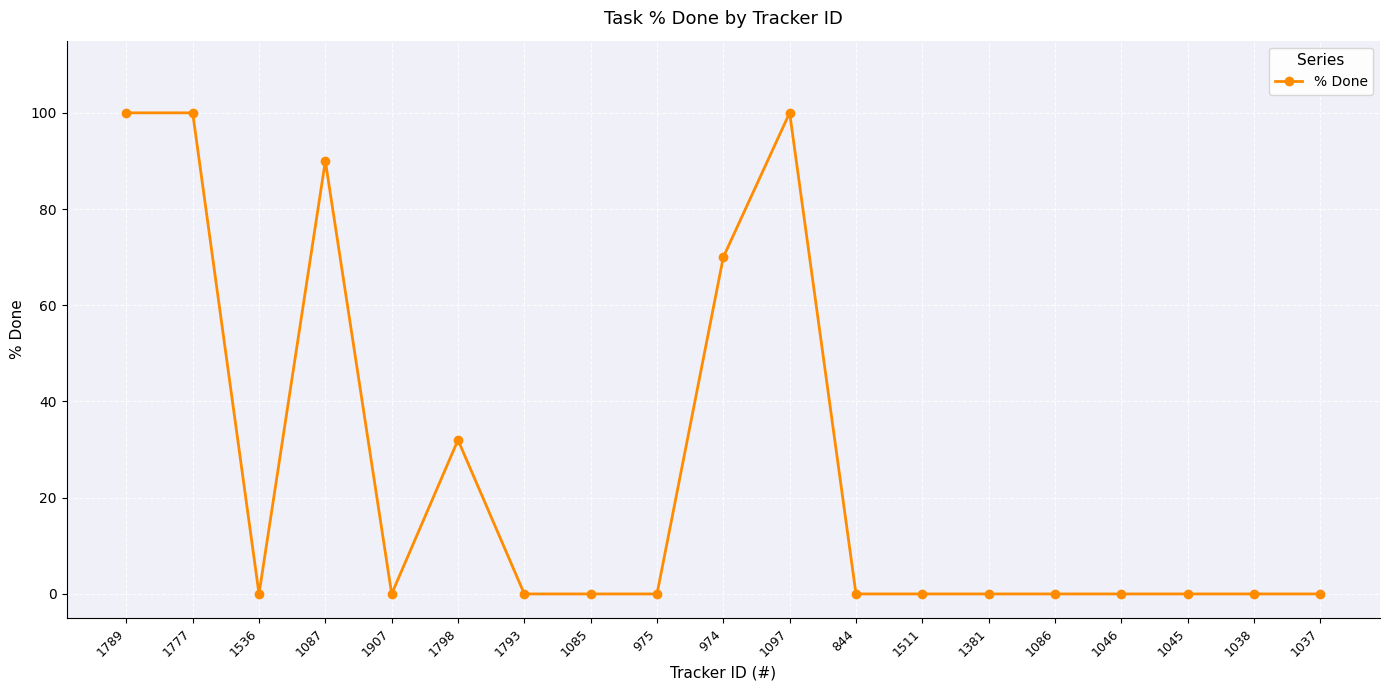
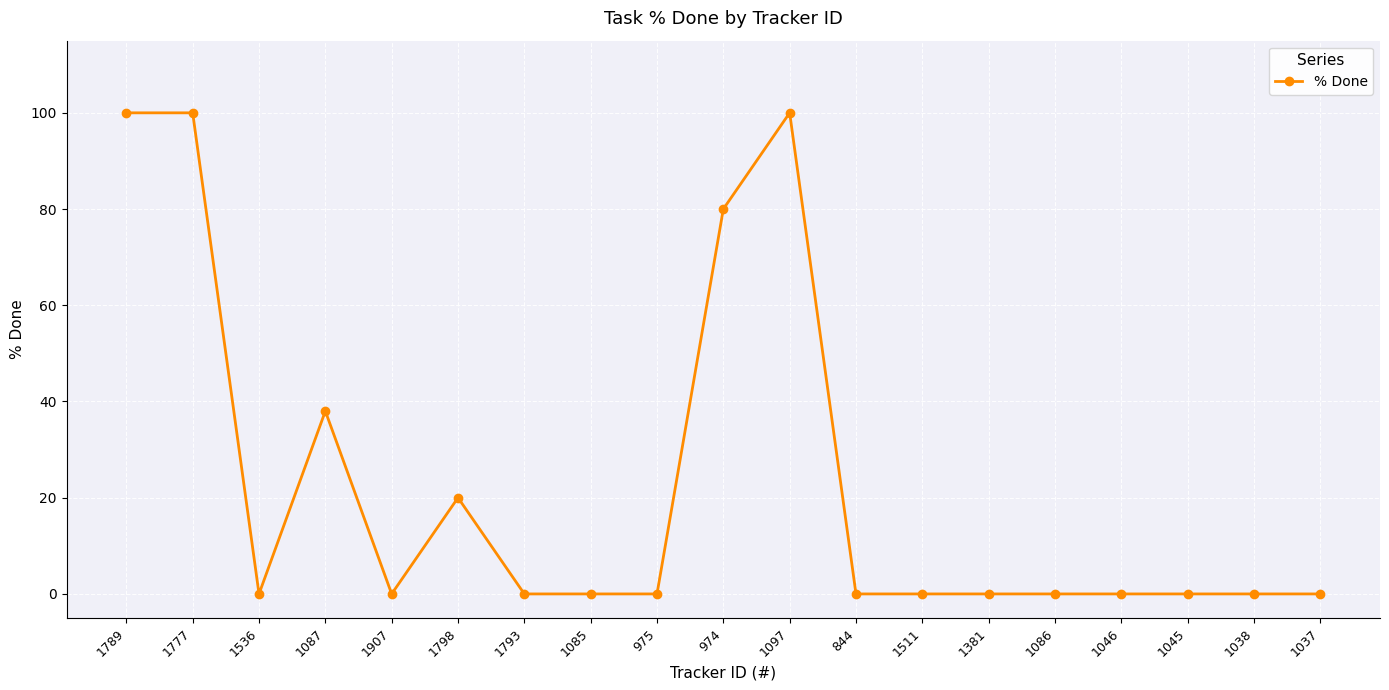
  {
    "1789": 100,
    "1777": 100,
    "1536": 0,
-   "1087": 90,
+   "1087": 38,
    "1907": 0,
-   "1798": 32,
+   "1798": 20,
    "1793": 0,
    "1085": 0,
    "975": 0,
-   "974": 70,
+   "974": 80,
    "1097": 100,
    "844": 0,
    "1511": 0,
    "1381": 0,
    "1086": 0,
    "1046": 0,
    "1045": 0,
    "1038": 0,
    "1037": 0
  }
